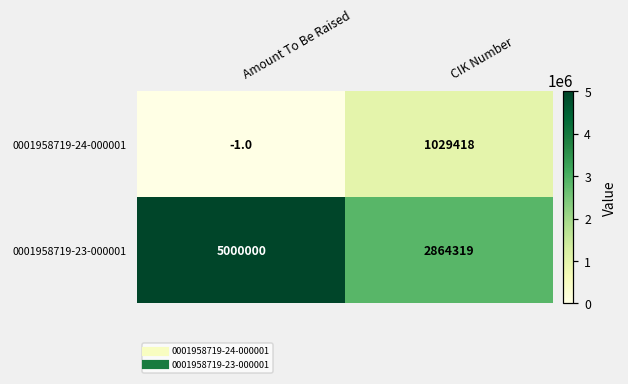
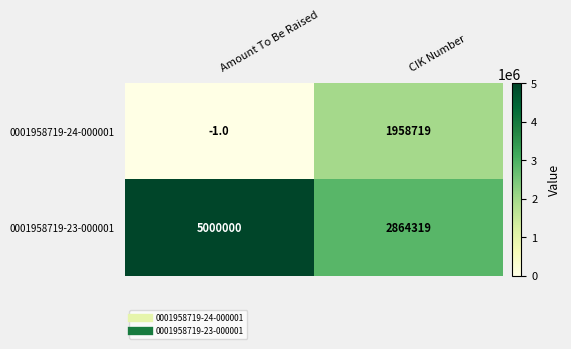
  {
    "0001958719-24-000001": {
      "Amount To Be Raised": -1.0,
-     "CIK Number": 1029418
+     "CIK Number": 1958719
    },
    "0001958719-23-000001": {
      "Amount To Be Raised": 5000000,
      "CIK Number": 2864319
    }
  }
